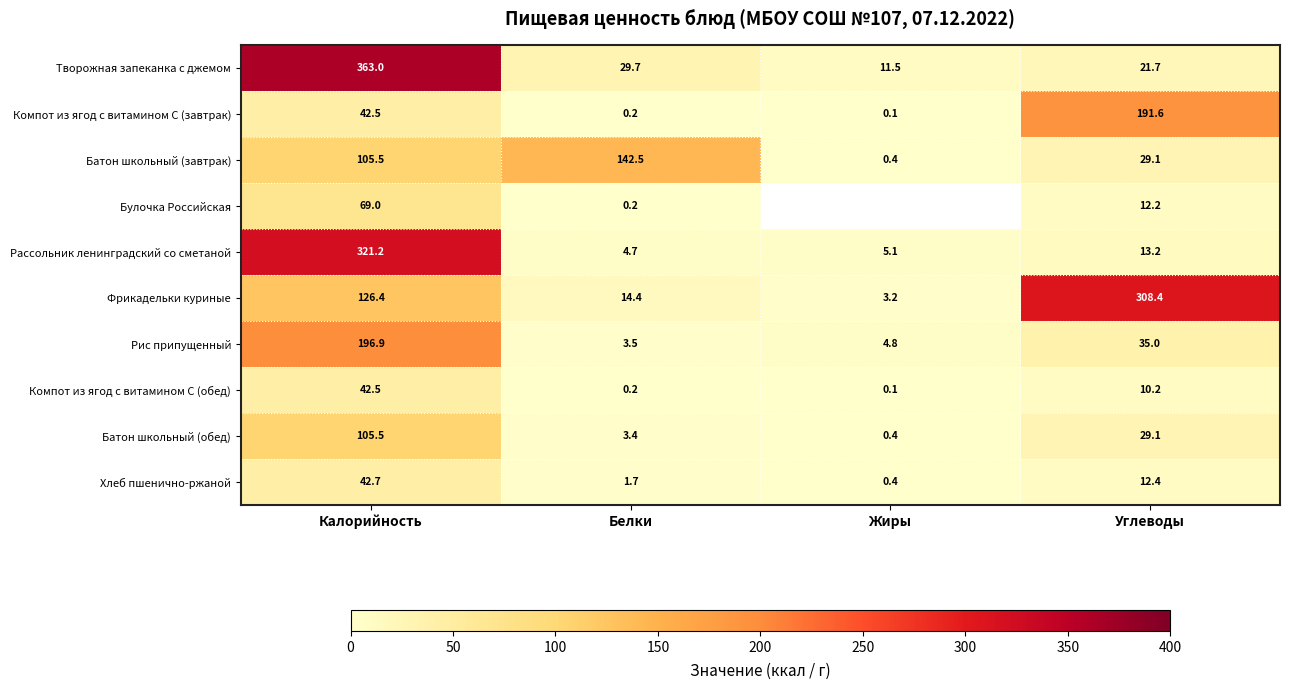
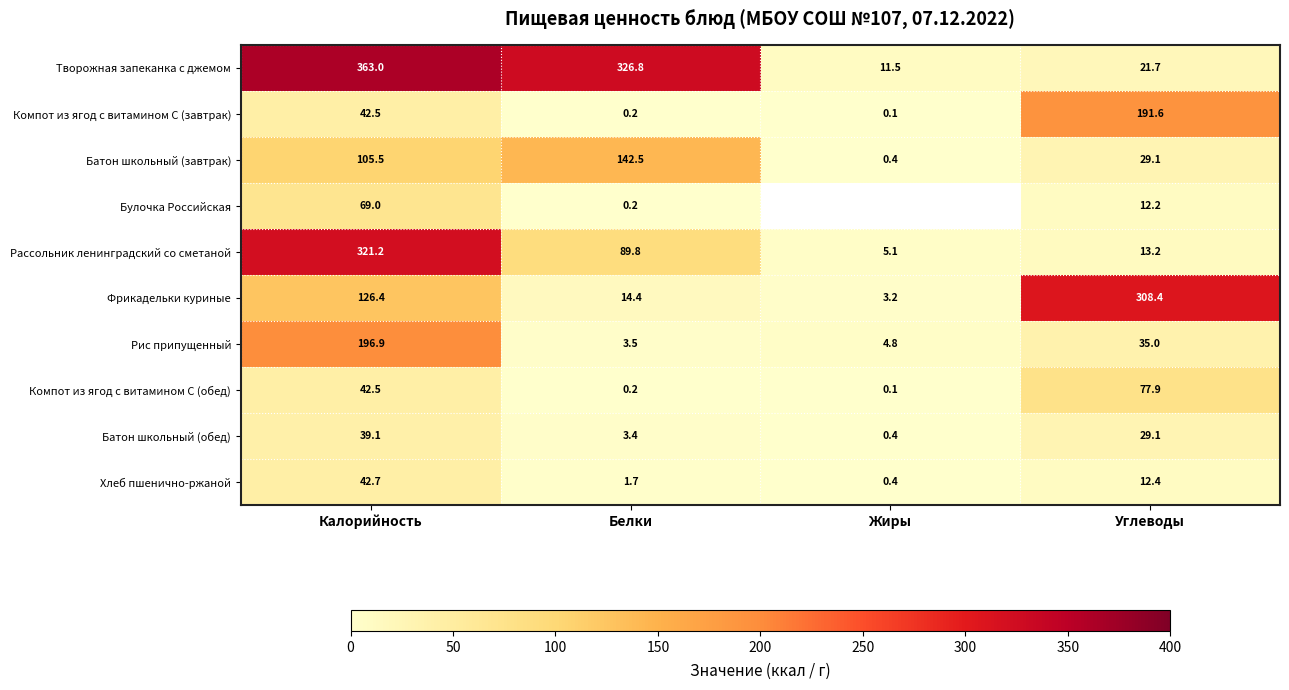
  {
    "Творожная запеканка с джемом": {
      "Калорийность": 363.0,
-     "Белки": 29.7,
+     "Белки": 326.8,
      "Жиры": 11.5,
      "Углеводы": 21.7
    },
    "Компот из ягод с витамином С (завтрак)": {
      "Калорийность": 42.5,
      "Белки": 0.2,
      "Жиры": 0.1,
      "Углеводы": 191.6
    },
    "Батон школьный (завтрак)": {
      "Калорийность": 105.5,
      "Белки": 142.5,
      "Жиры": 0.4,
      "Углеводы": 29.1
    },
    "Булочка Российская": {
      "Калорийность": 69.0,
      "Белки": 0.2,
      "Углеводы": 12.2
    },
    "Рассольник ленинградский со сметаной": {
      "Калорийность": 321.2,
-     "Белки": 4.7,
+     "Белки": 89.8,
      "Жиры": 5.1,
      "Углеводы": 13.2
    },
    "Фрикадельки куриные": {
      "Калорийность": 126.4,
      "Белки": 14.4,
      "Жиры": 3.2,
      "Углеводы": 308.4
    },
    "Рис припущенный": {
      "Калорийность": 196.9,
      "Белки": 3.5,
      "Жиры": 4.8,
      "Углеводы": 35.0
    },
    "Компот из ягод с витамином С (обед)": {
      "Калорийность": 42.5,
      "Белки": 0.2,
      "Жиры": 0.1,
-     "Углеводы": 10.2
+     "Углеводы": 77.9
    },
    "Батон школьный (обед)": {
-     "Калорийность": 105.5,
+     "Калорийность": 39.1,
      "Белки": 3.4,
      "Жиры": 0.4,
      "Углеводы": 29.1
    },
    "Хлеб пшенично-ржаной": {
      "Калорийность": 42.7,
      "Белки": 1.7,
      "Жиры": 0.4,
      "Углеводы": 12.4
    }
  }
